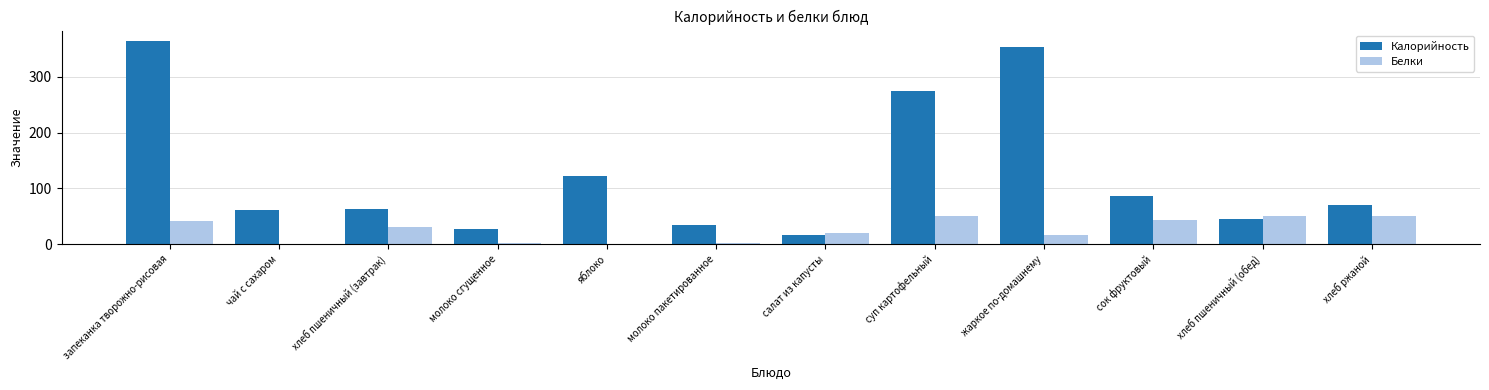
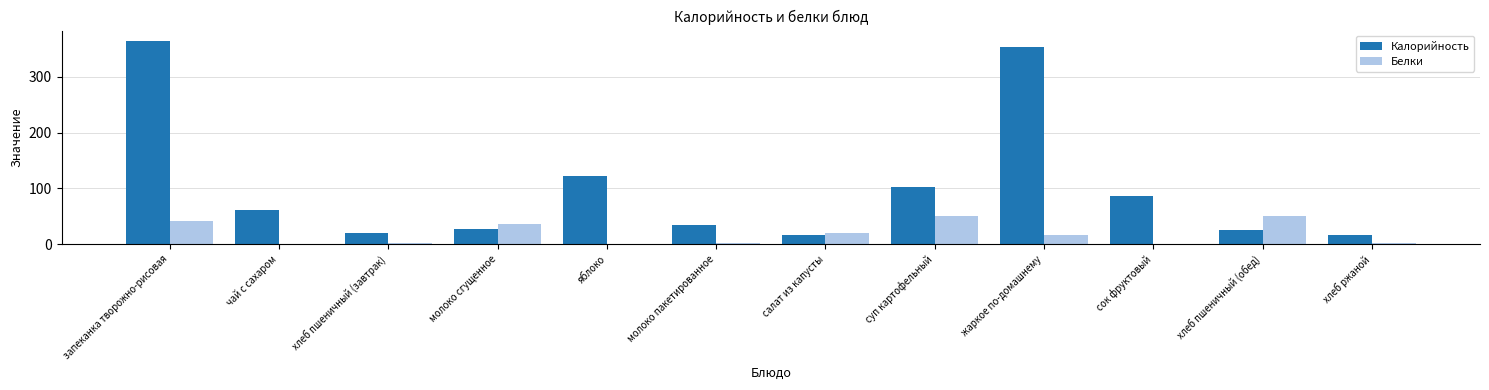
  {
    "Калорийность": {
      "запеканка творожно-рисовая": 370,
      "чай с сахаром": 60,
-     "хлеб пшеничный (завтрак)": 60,
+     "хлеб пшеничный (завтрак)": 20,
      "молоко сгущенное": 30,
      "яблоко": 120,
      "молоко пакетированное": 40,
      "салат из капусты": 20,
-     "суп картофельный": 280,
+     "суп картофельный": 100,
      "жаркое по-домашнему": 350,
      "сок фруктовый": 90,
-     "хлеб пшеничный (обед)": 50,
-     "хлеб ржаной": 70
+     "хлеб пшеничный (обед)": 30,
+     "хлеб ржаной": 20
    },
    "Белки": {
      "запеканка творожно-рисовая": 40,
-     "хлеб пшеничный (завтрак)": 30,
-     "молоко сгущенное": 0,
+     "хлеб пшеничный (завтрак)": 0,
+     "молоко сгущенное": 40,
      "яблоко": 0,
      "салат из капусты": 20,
      "суп картофельный": 50,
      "жаркое по-домашнему": 20,
-     "сок фруктовый": 40,
+     "сок фруктовый": 0,
      "хлеб пшеничный (обед)": 50,
-     "хлеб ржаной": 50
+     "хлеб ржаной": 0
    }
  }
